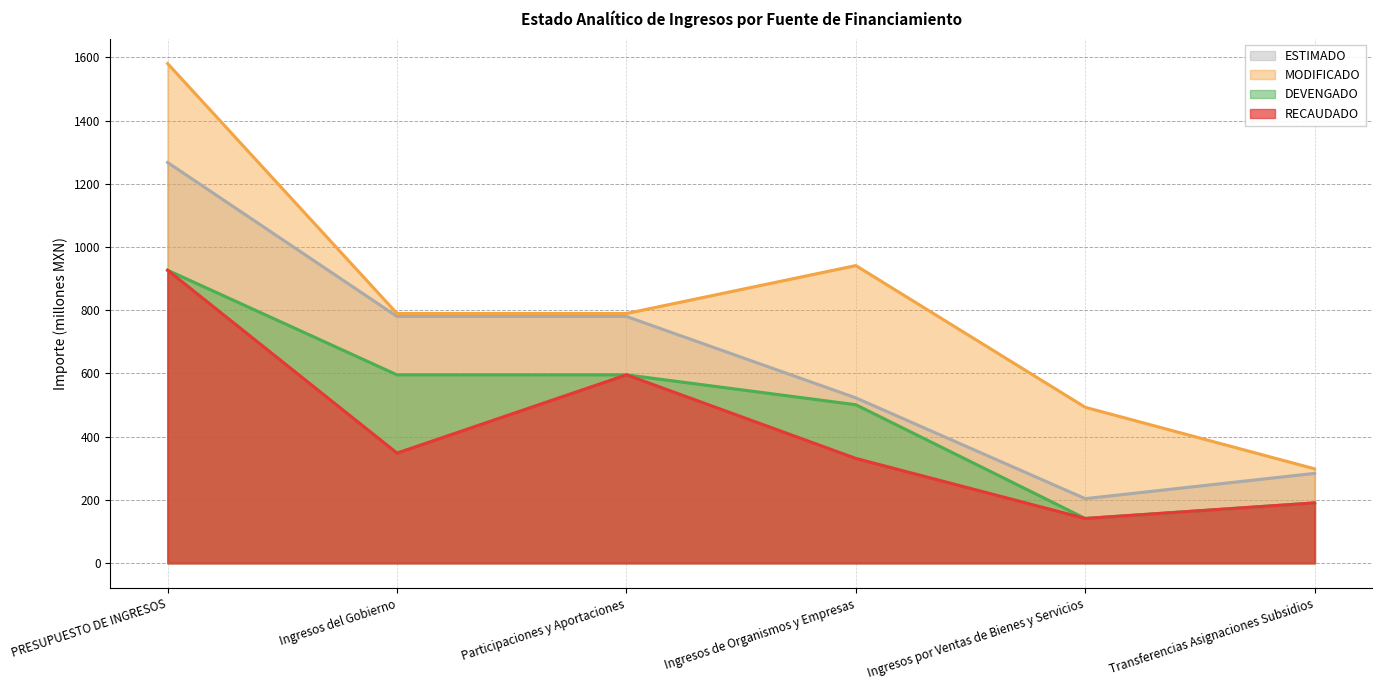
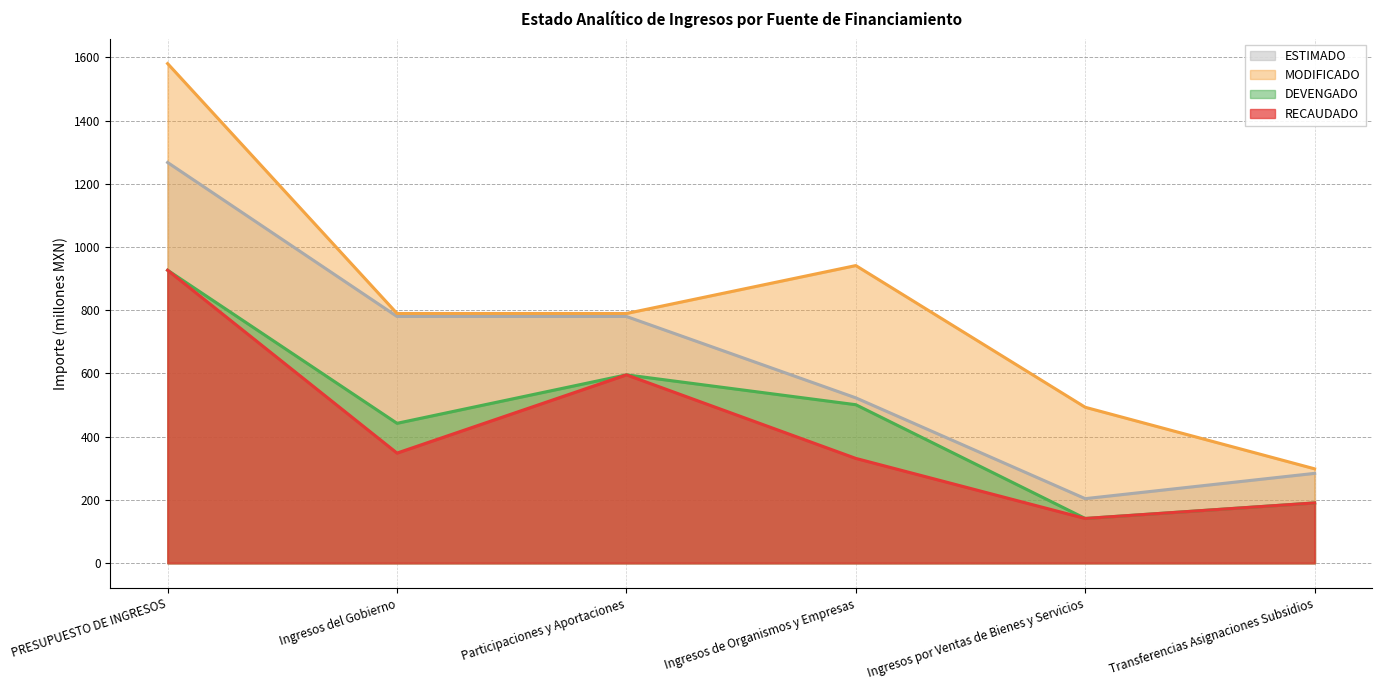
  {
    "ESTIMADO": {
      "PRESUPUESTO DE INGRESOS": 1270,
      "Ingresos del Gobierno": 780,
      "Participaciones y Aportaciones": 780,
      "Ingresos de Organismos y Empresas": 520,
      "Ingresos por Ventas de Bienes y Servicios": 200,
      "Transferencias Asignaciones Subsidios": 280
    },
    "MODIFICADO": {
      "PRESUPUESTO DE INGRESOS": 1580,
      "Ingresos del Gobierno": 790,
      "Participaciones y Aportaciones": 790,
      "Ingresos de Organismos y Empresas": 940,
      "Ingresos por Ventas de Bienes y Servicios": 490,
      "Transferencias Asignaciones Subsidios": 300
    },
    "DEVENGADO": {
-     "Ingresos del Gobierno": 600,
+     "Ingresos del Gobierno": 440,
      "Ingresos de Organismos y Empresas": 500
    },
    "RECAUDADO": {
      "Ingresos del Gobierno": 350,
      "Ingresos de Organismos y Empresas": 330
    }
  }
